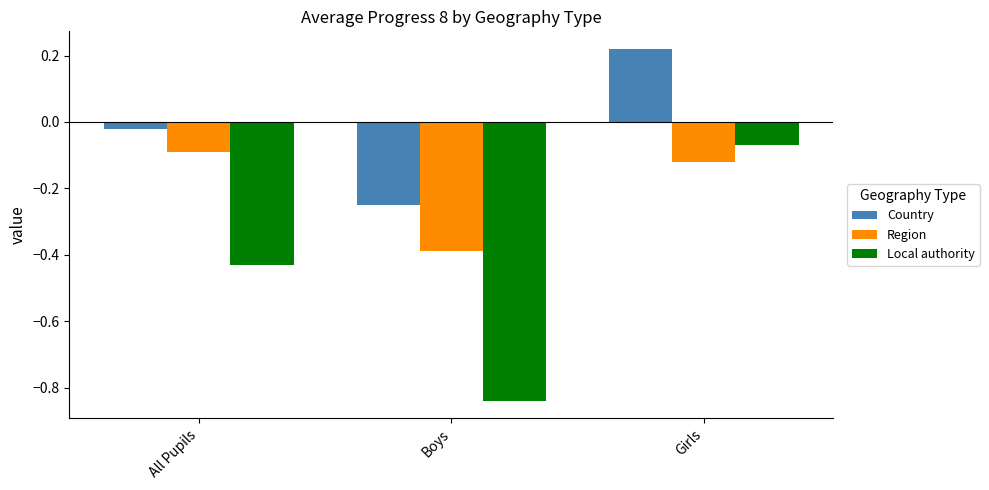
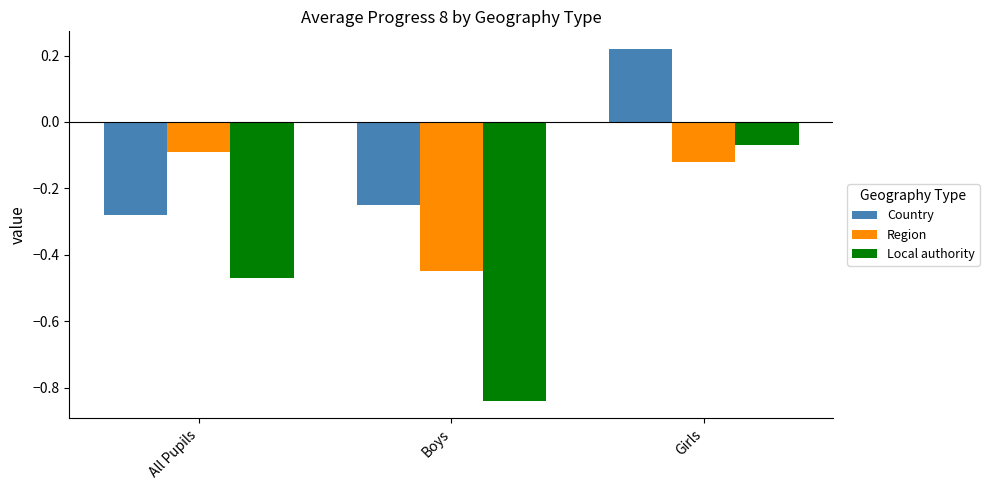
  {
    "Country": {
-     "All Pupils": -0.02,
+     "All Pupils": -0.28,
      "Boys": -0.25,
      "Girls": 0.22
    },
    "Region": {
      "All Pupils": -0.09,
-     "Boys": -0.39,
+     "Boys": -0.45,
      "Girls": -0.12
    },
    "Local authority": {
-     "All Pupils": -0.43,
+     "All Pupils": -0.47,
      "Boys": -0.84,
      "Girls": -0.07
    }
  }
